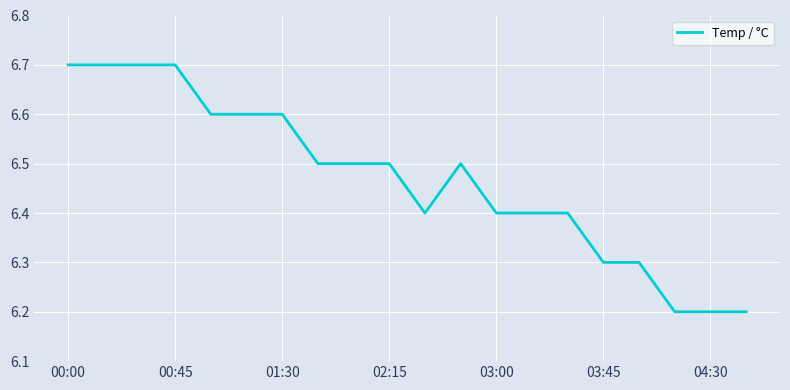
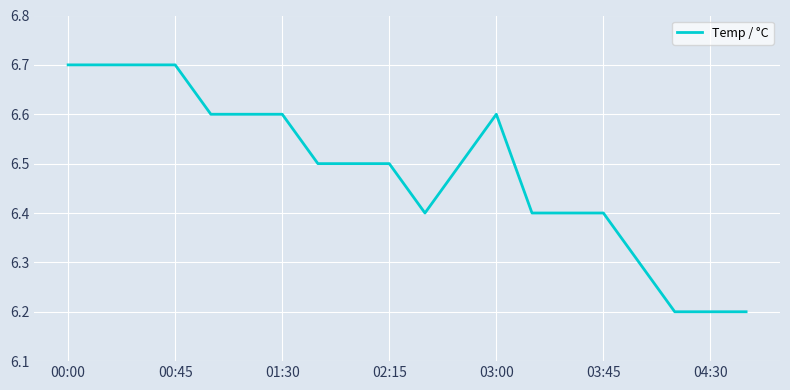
  {
    "00:00": 6.7,
    "00:45": 6.7,
    "01:30": 6.6,
    "02:15": 6.5,
-   "03:00": 6.4,
-   "03:45": 6.3,
+   "03:00": 6.6,
+   "03:45": 6.4,
    "04:30": 6.2
  }
